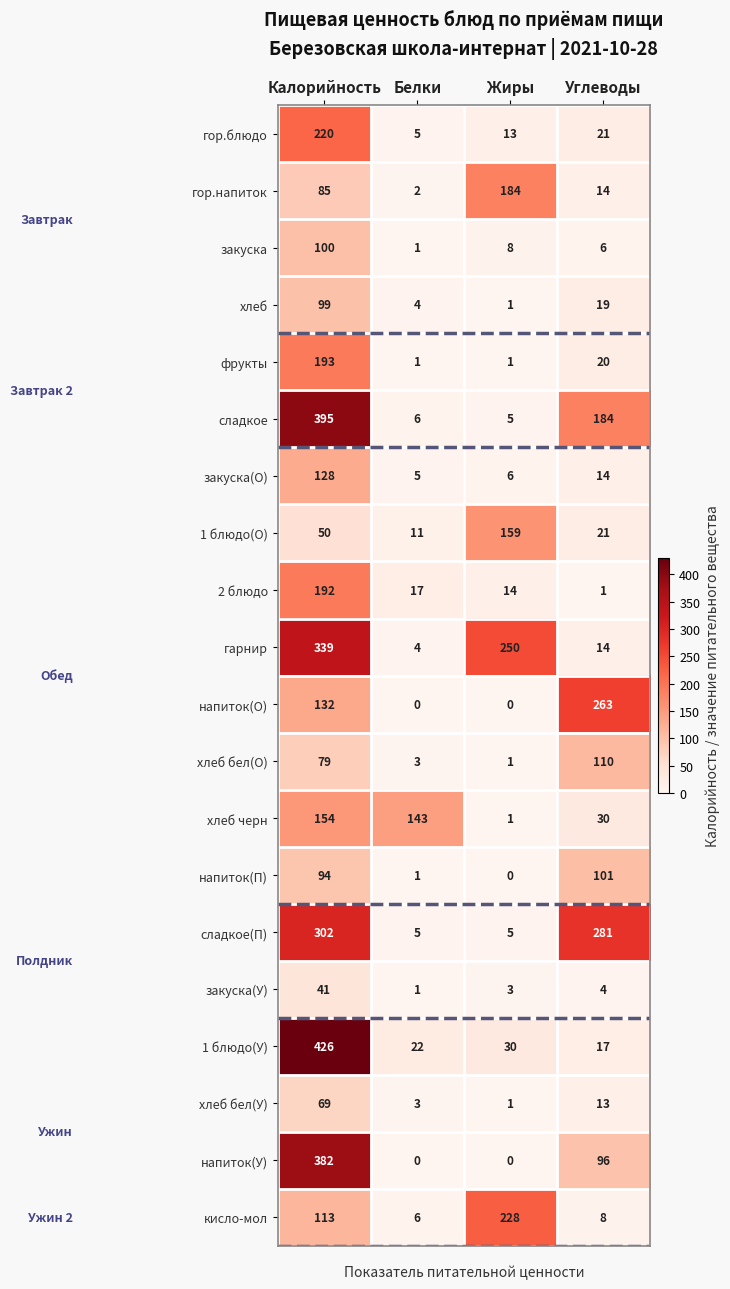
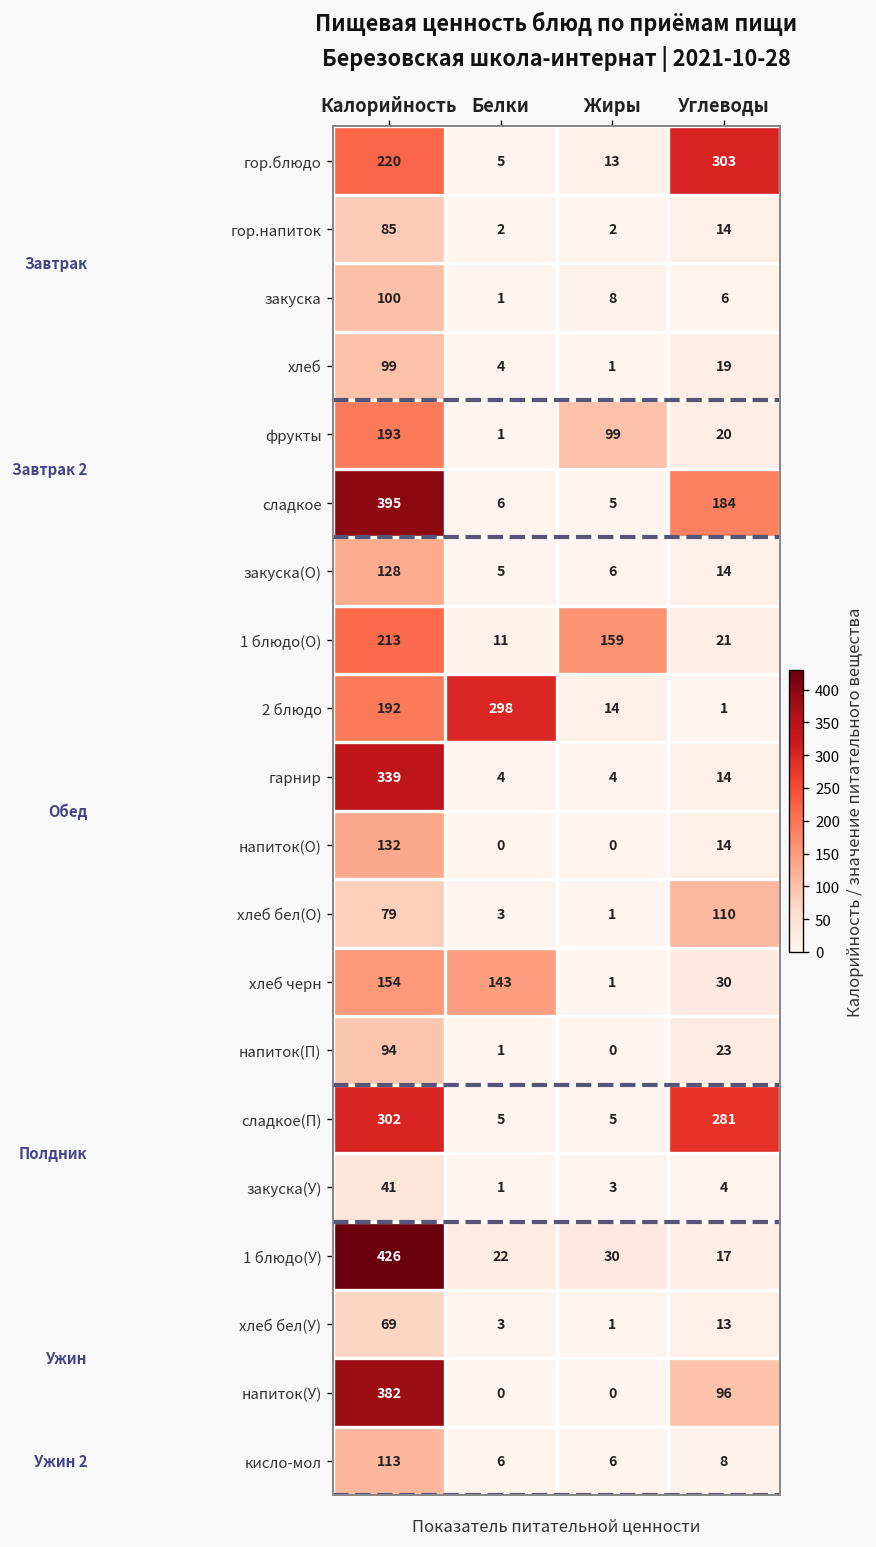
  {
    "гор.блюдо": {
      "Калорийность": 220,
      "Белки": 5,
      "Жиры": 13,
-     "Углеводы": 21
+     "Углеводы": 303
    },
    "гор.напиток": {
      "Калорийность": 85,
      "Белки": 2,
-     "Жиры": 184,
+     "Жиры": 2,
      "Углеводы": 14
    },
    "закуска": {
      "Калорийность": 100,
      "Белки": 1,
      "Жиры": 8,
      "Углеводы": 6
    },
    "хлеб": {
      "Калорийность": 99,
      "Белки": 4,
      "Жиры": 1,
      "Углеводы": 19
    },
    "фрукты": {
      "Калорийность": 193,
      "Белки": 1,
-     "Жиры": 1,
+     "Жиры": 99,
      "Углеводы": 20
    },
    "сладкое": {
      "Калорийность": 395,
      "Белки": 6,
      "Жиры": 5,
      "Углеводы": 184
    },
    "закуска(О)": {
      "Калорийность": 128,
      "Белки": 5,
      "Жиры": 6,
      "Углеводы": 14
    },
    "1 блюдо(О)": {
-     "Калорийность": 50,
+     "Калорийность": 213,
      "Белки": 11,
      "Жиры": 159,
      "Углеводы": 21
    },
    "2 блюдо": {
      "Калорийность": 192,
-     "Белки": 17,
+     "Белки": 298,
      "Жиры": 14,
      "Углеводы": 1
    },
    "гарнир": {
      "Калорийность": 339,
      "Белки": 4,
-     "Жиры": 250,
+     "Жиры": 4,
      "Углеводы": 14
    },
    "напиток(О)": {
      "Калорийность": 132,
      "Белки": 0,
      "Жиры": 0,
-     "Углеводы": 263
+     "Углеводы": 14
    },
    "хлеб бел(О)": {
      "Калорийность": 79,
      "Белки": 3,
      "Жиры": 1,
      "Углеводы": 110
    },
    "хлеб черн": {
      "Калорийность": 154,
      "Белки": 143,
      "Жиры": 1,
      "Углеводы": 30
    },
    "напиток(П)": {
      "Калорийность": 94,
      "Белки": 1,
      "Жиры": 0,
-     "Углеводы": 101
+     "Углеводы": 23
    },
    "сладкое(П)": {
      "Калорийность": 302,
      "Белки": 5,
      "Жиры": 5,
      "Углеводы": 281
    },
    "закуска(У)": {
      "Калорийность": 41,
      "Белки": 1,
      "Жиры": 3,
      "Углеводы": 4
    },
    "1 блюдо(У)": {
      "Калорийность": 426,
      "Белки": 22,
      "Жиры": 30,
      "Углеводы": 17
    },
    "хлеб бел(У)": {
      "Калорийность": 69,
      "Белки": 3,
      "Жиры": 1,
      "Углеводы": 13
    },
    "напиток(У)": {
      "Калорийность": 382,
      "Белки": 0,
      "Жиры": 0,
      "Углеводы": 96
    },
    "кисло-мол": {
      "Калорийность": 113,
      "Белки": 6,
-     "Жиры": 228,
+     "Жиры": 6,
      "Углеводы": 8
    }
  }
